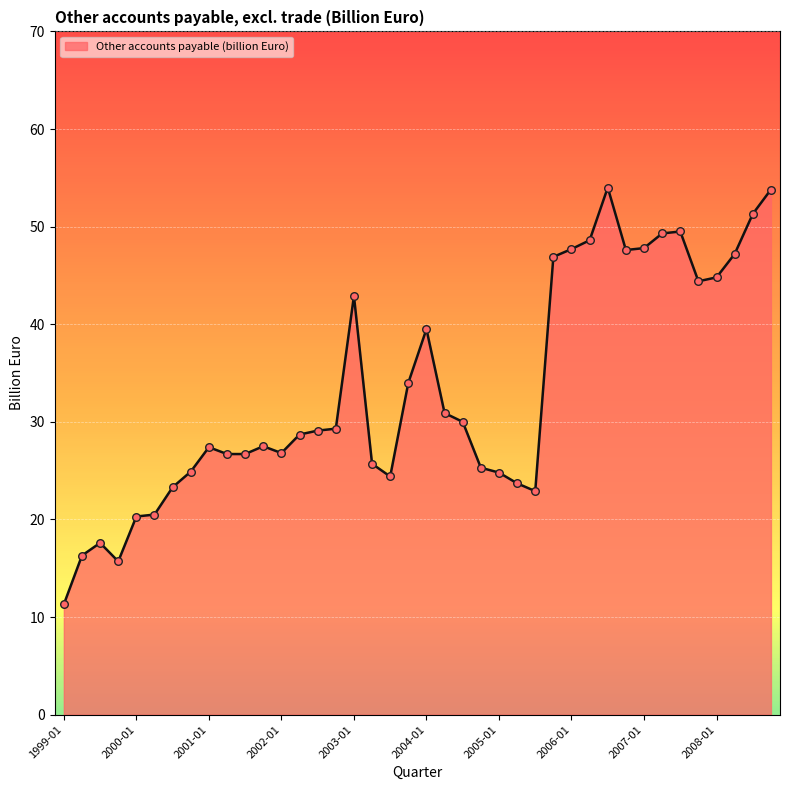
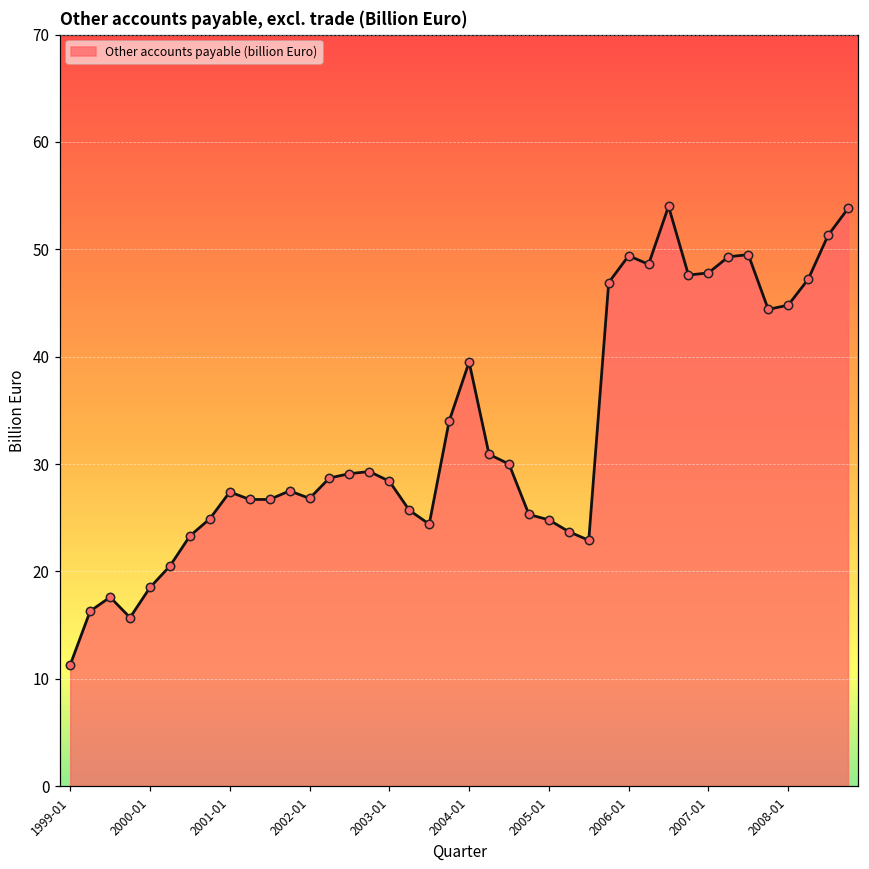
  {
    "1999-01": 11,
-   "2000-01": 20,
+   "2000-01": 19,
    "2001-01": 27,
    "2002-01": 27,
-   "2003-01": 43,
+   "2003-01": 28,
    "2004-01": 40,
    "2005-01": 25,
-   "2006-01": 48,
+   "2006-01": 49,
    "2007-01": 48,
    "2008-01": 45
  }
